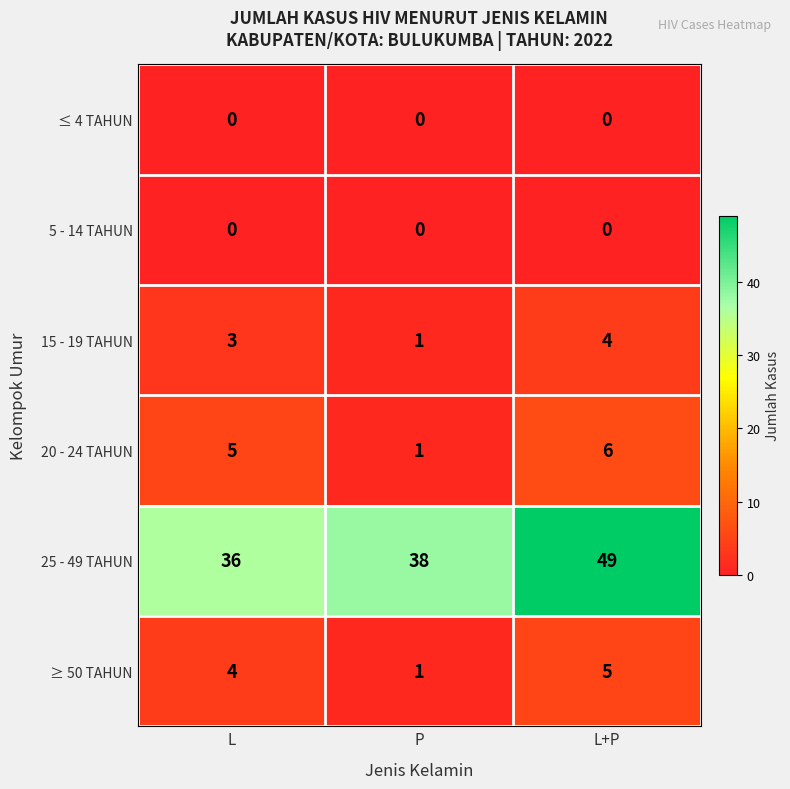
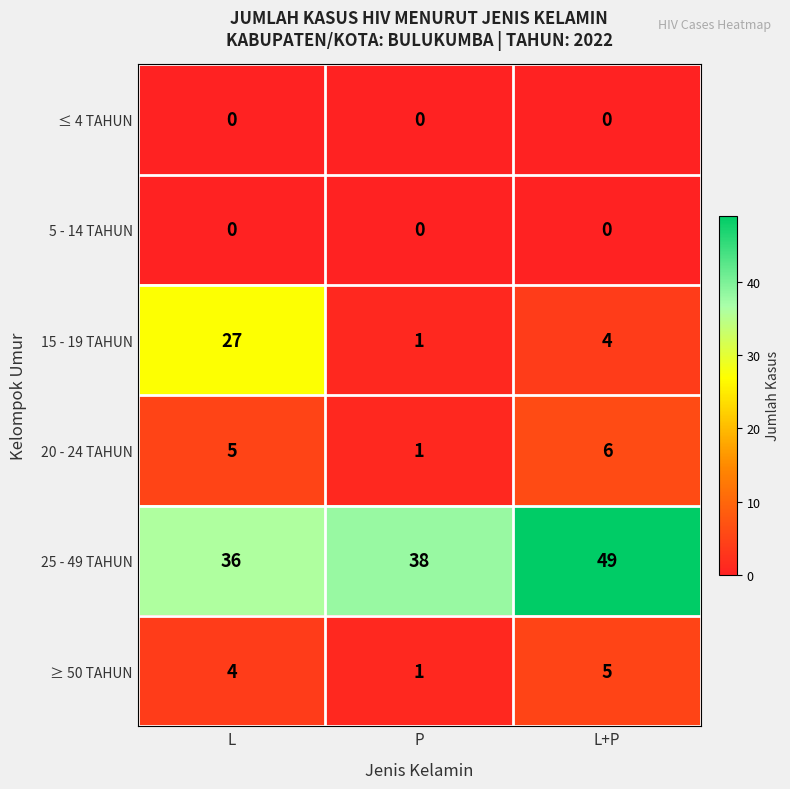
  {
    "≤ 4 TAHUN": {
      "L": 0,
      "P": 0,
      "L+P": 0
    },
    "5 - 14 TAHUN": {
      "L": 0,
      "P": 0,
      "L+P": 0
    },
    "15 - 19 TAHUN": {
-     "L": 3,
+     "L": 27,
      "P": 1,
      "L+P": 4
    },
    "20 - 24 TAHUN": {
      "L": 5,
      "P": 1,
      "L+P": 6
    },
    "25 - 49 TAHUN": {
      "L": 36,
      "P": 38,
      "L+P": 49
    },
    "≥ 50 TAHUN": {
      "L": 4,
      "P": 1,
      "L+P": 5
    }
  }
